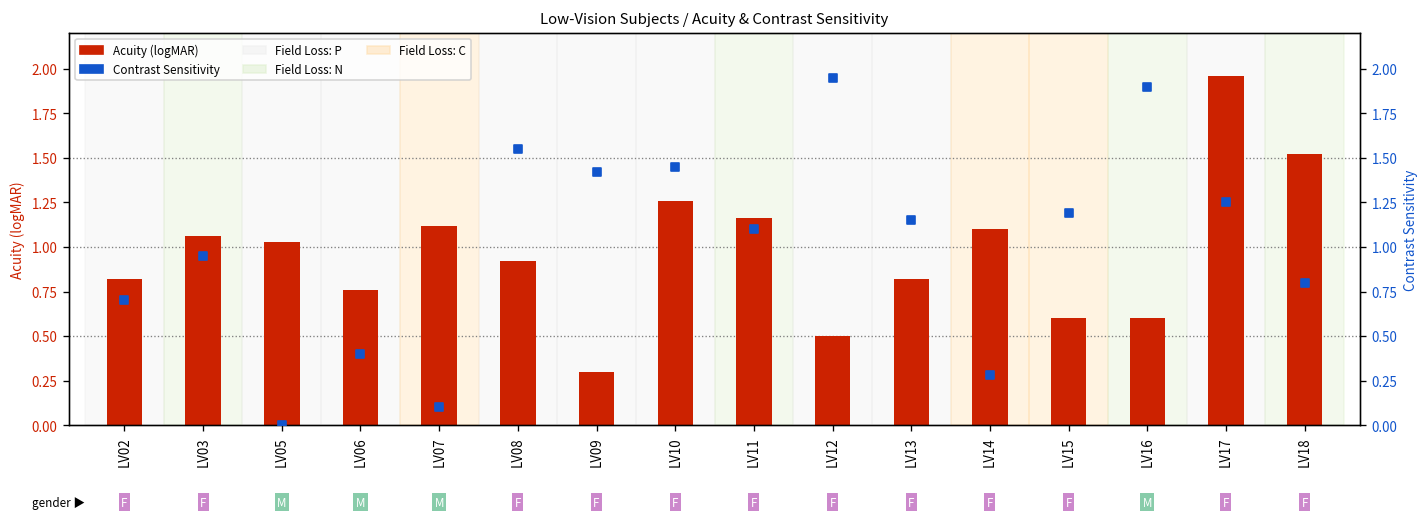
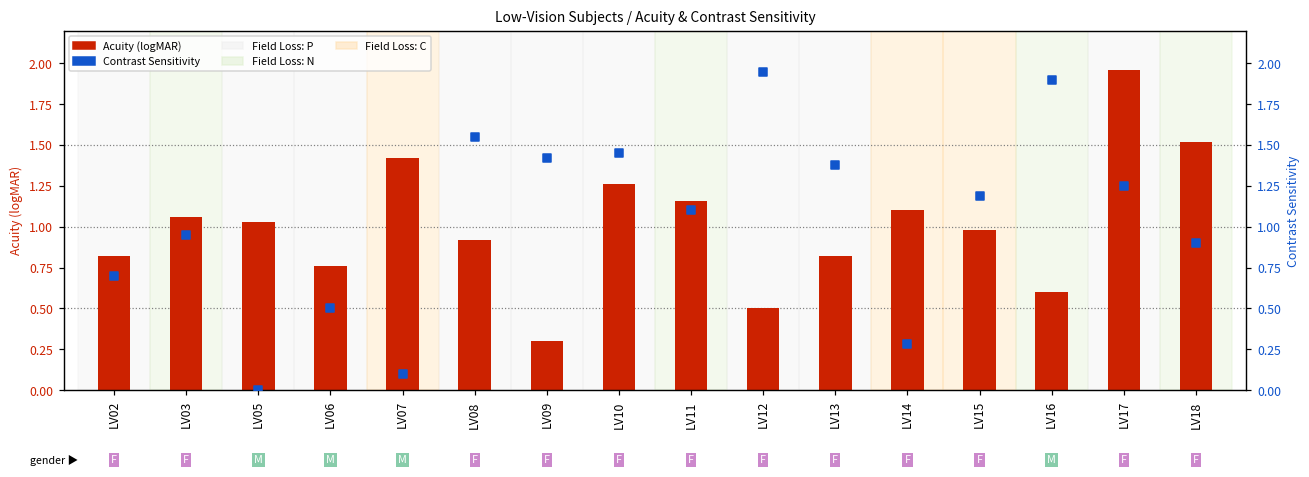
  {
    "Acuity (logMAR)": {
      "LV02": 0.82,
      "LV03": 1.06,
      "LV05": 1.03,
      "LV06": 0.76,
-     "LV07": 1.12,
+     "LV07": 1.42,
      "LV08": 0.92,
      "LV09": 0.30,
      "LV10": 1.26,
      "LV11": 1.16,
      "LV12": 0.50,
      "LV13": 0.82,
      "LV14": 1.10,
-     "LV15": 0.60,
+     "LV15": 0.98,
      "LV16": 0.60,
      "LV17": 1.96,
      "LV18": 1.52
    },
    "Contrast Sensitivity": {
-     "LV06": 0.4,
-     "LV13": 1.15,
-     "LV18": 0.8
+     "LV06": 0.5,
+     "LV13": 1.38,
+     "LV18": 0.9
    }
  }
